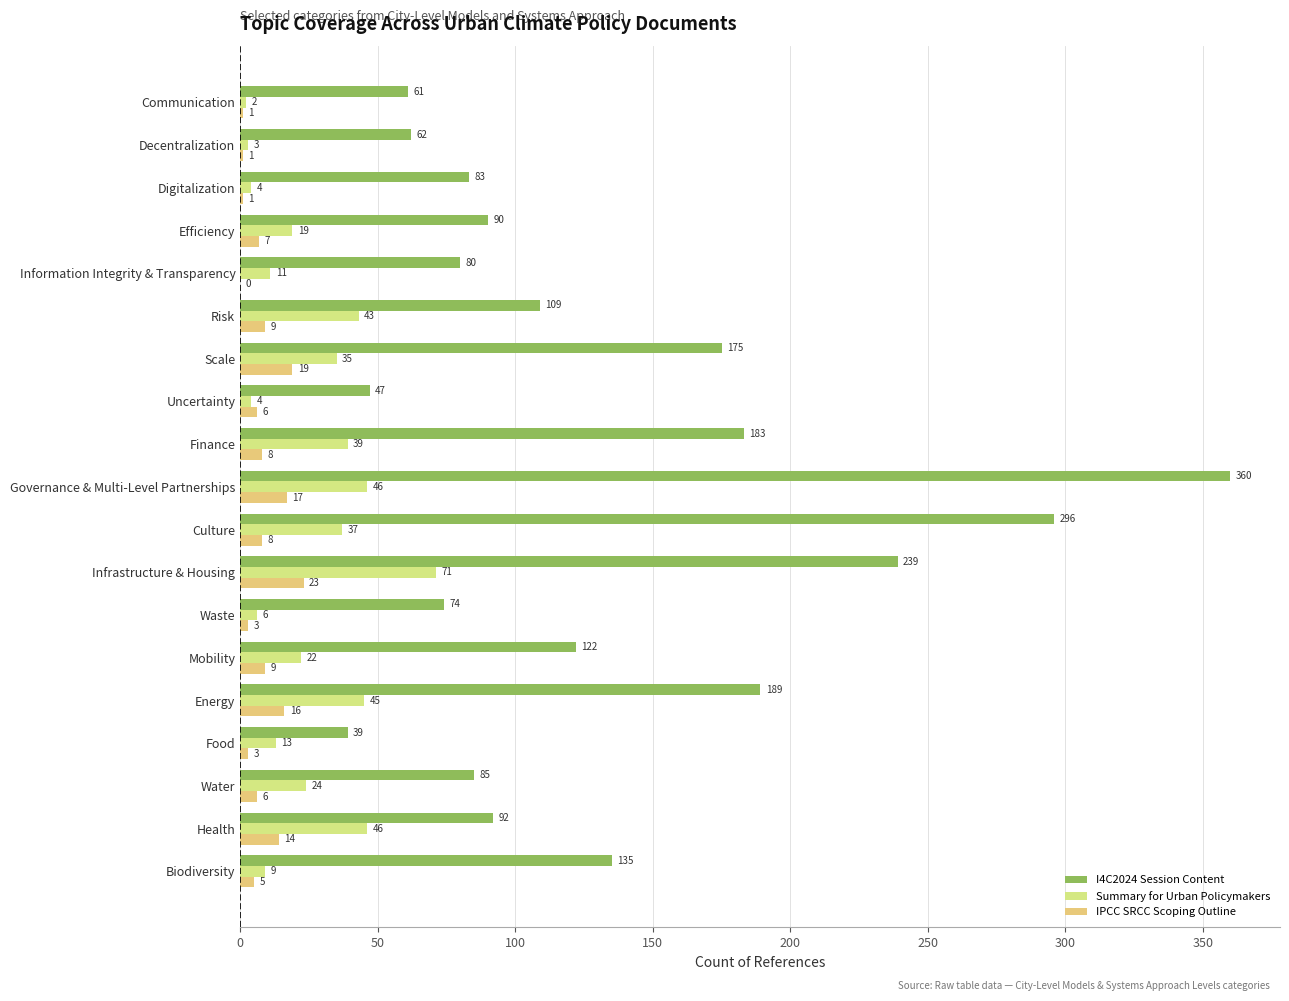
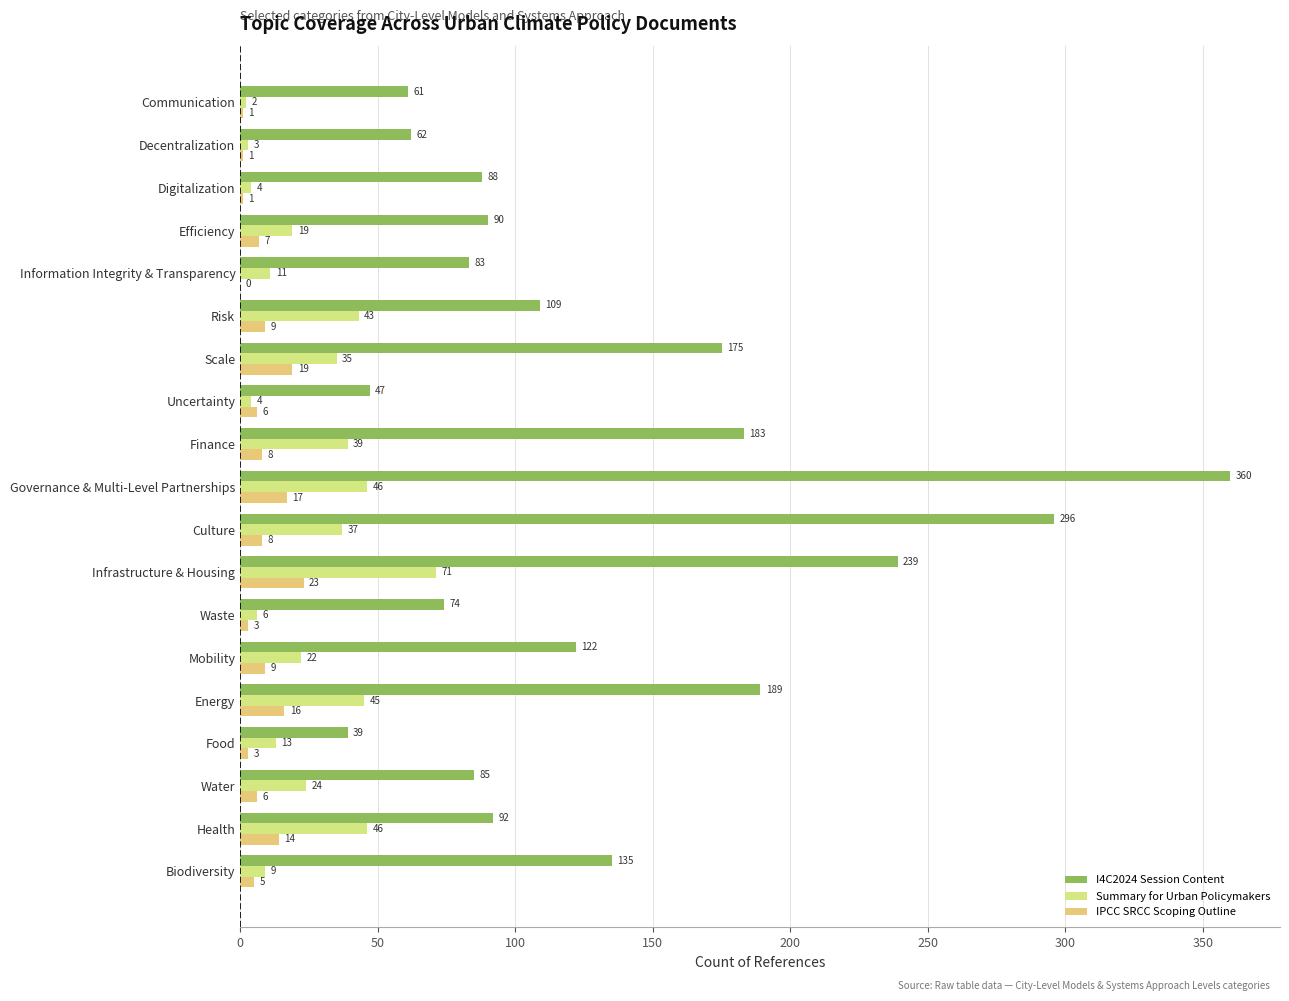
  {
    "I4C2024 Session Content": {
      "Communication": 61,
      "Decentralization": 62,
-     "Digitalization": 83,
+     "Digitalization": 88,
      "Efficiency": 90,
-     "Information Integrity & Transparency": 80,
+     "Information Integrity & Transparency": 83,
      "Risk": 109,
      "Scale": 175,
      "Uncertainty": 47,
      "Finance": 183,
      "Governance & Multi-Level Partnerships": 360,
      "Culture": 296,
      "Infrastructure & Housing": 239,
      "Waste": 74,
      "Mobility": 122,
      "Energy": 189,
      "Food": 39,
      "Water": 85,
      "Health": 92,
      "Biodiversity": 135
    }
  }
